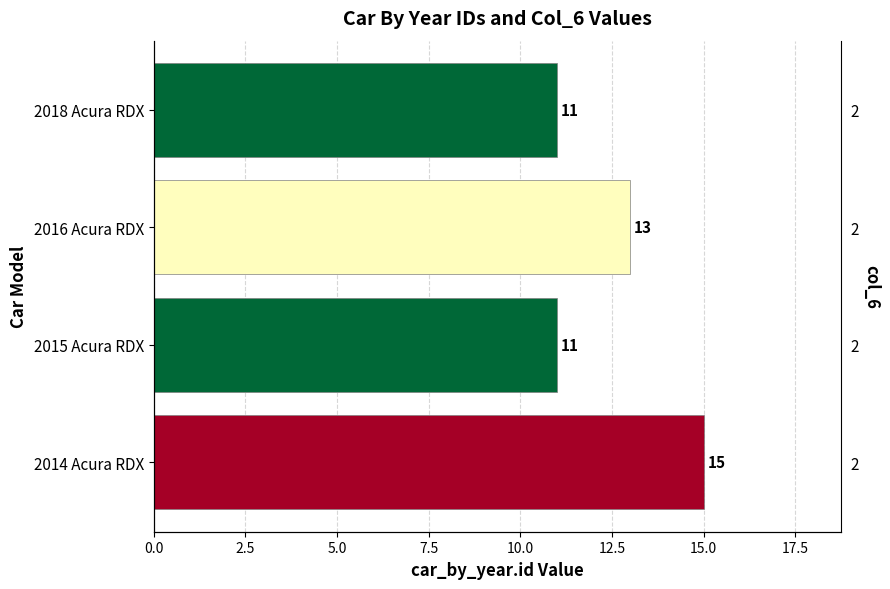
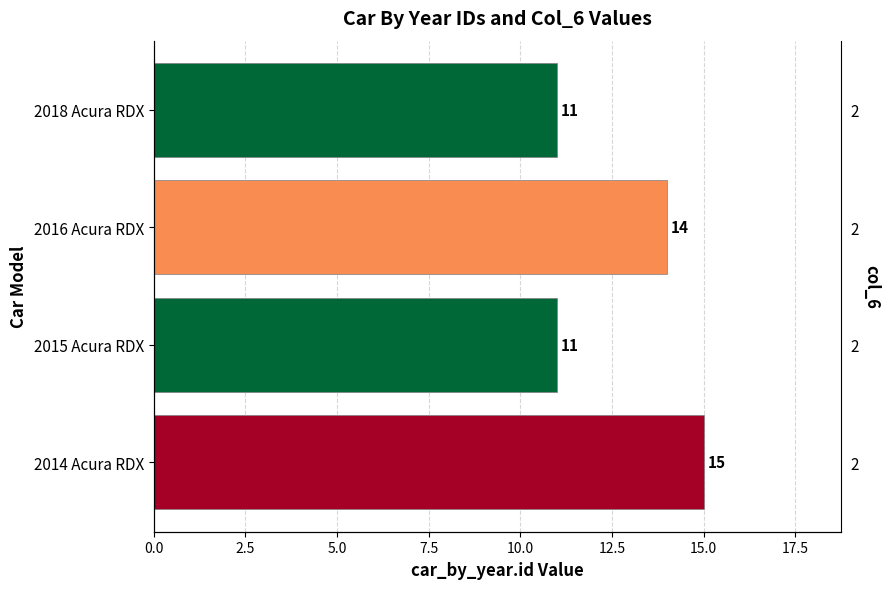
  {
    "2018 Acura RDX": 11,
-   "2016 Acura RDX": 13,
+   "2016 Acura RDX": 14,
    "2015 Acura RDX": 11,
    "2014 Acura RDX": 15
  }
